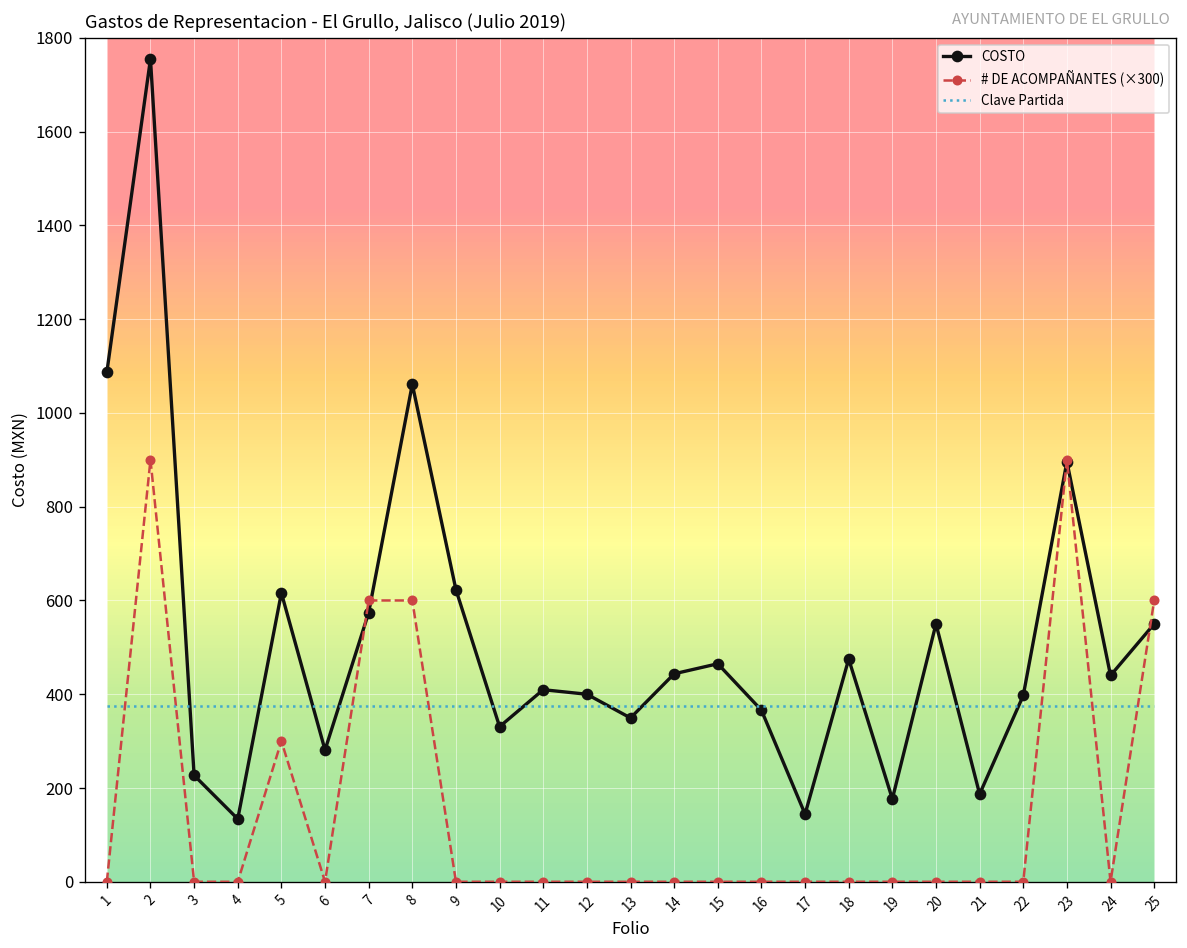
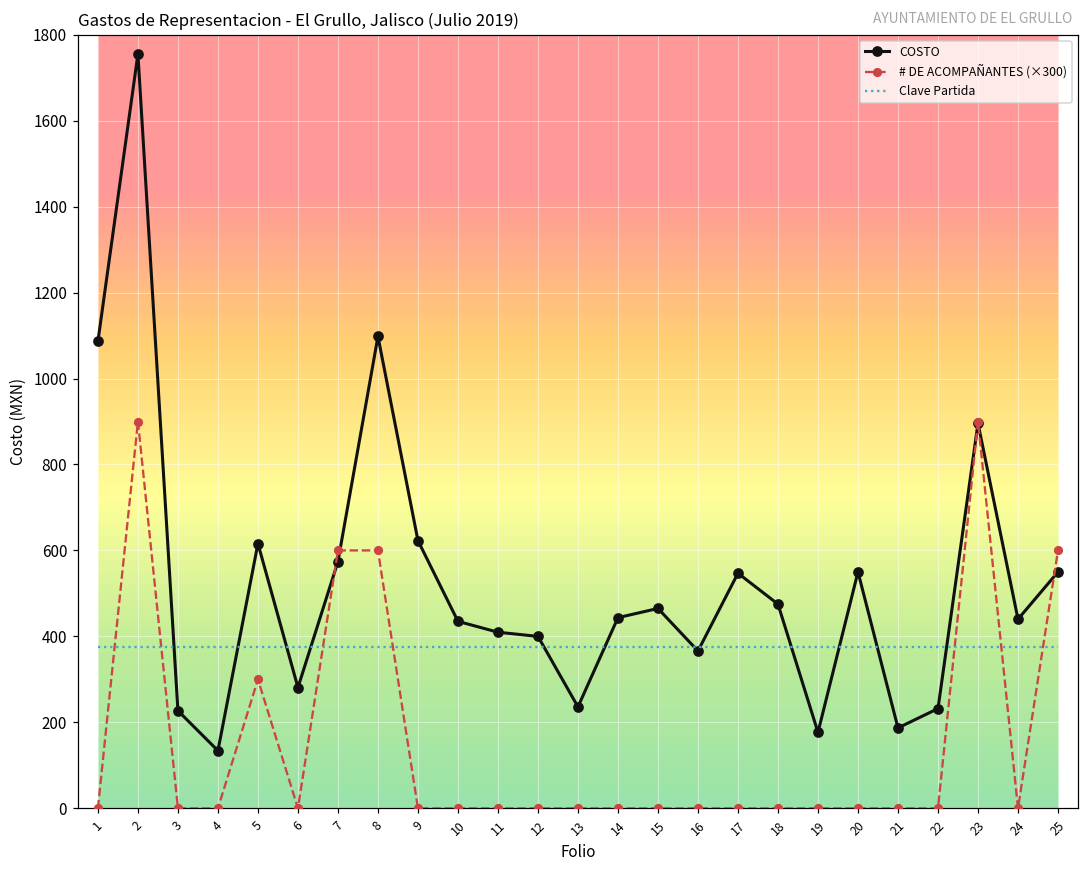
  {
    "COSTO": {
      "1": 1090,
      "2": 1760,
      "3": 230,
      "4": 130,
      "5": 620,
      "6": 280,
      "7": 570,
-     "8": 1060,
+     "8": 1100,
      "9": 620,
-     "10": 330,
+     "10": 440,
      "11": 410,
      "12": 400,
-     "13": 350,
+     "13": 240,
      "14": 440,
      "15": 470,
      "16": 370,
-     "17": 140,
+     "17": 550,
      "18": 480,
      "19": 180,
      "20": 550,
      "21": 190,
-     "22": 400,
+     "22": 230,
      "24": 440,
      "25": 550
    },
    "# DE ACOMPAÑANTES (×300)": {
      "1": 0,
      "2": 900,
      "3": 0,
      "4": 0,
      "5": 300,
      "6": 0,
      "7": 600,
      "8": 600,
      "9": 0,
      "10": 0,
      "11": 0,
      "12": 0,
      "13": 0,
      "14": 0,
      "15": 0,
      "16": 0,
      "17": 0,
      "18": 0,
      "19": 0,
      "20": 0,
      "21": 0,
      "22": 0,
      "24": 0,
      "25": 600
    },
    "Clave Partida": {
      "1": 380,
      "2": 380,
      "3": 380,
      "4": 380,
      "5": 380,
      "6": 380,
      "7": 380,
      "8": 380,
      "9": 380,
      "10": 380,
      "11": 380,
      "12": 380,
      "13": 380,
      "14": 380,
      "15": 380,
      "16": 380,
      "17": 380,
      "18": 380,
      "19": 380,
      "20": 380,
      "21": 380,
      "22": 380,
      "23": 380,
      "24": 380,
      "25": 380
    }
  }
